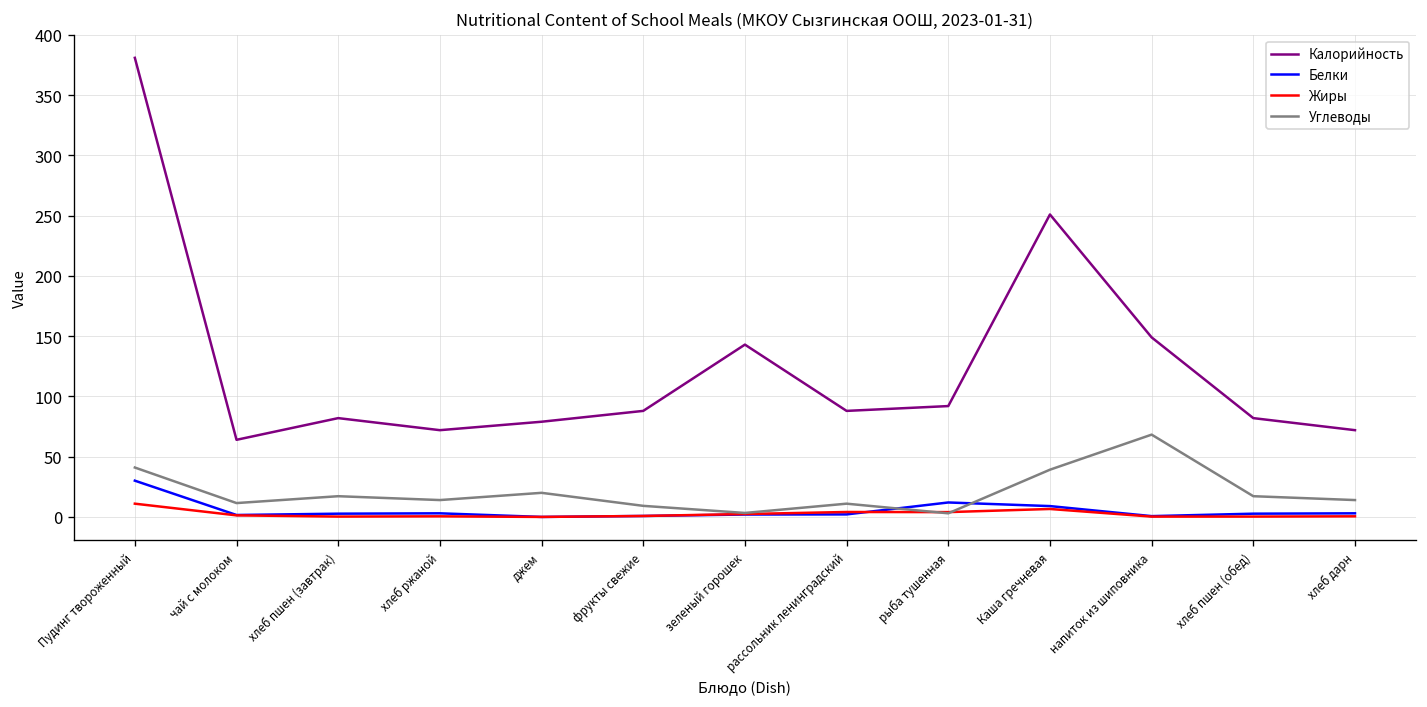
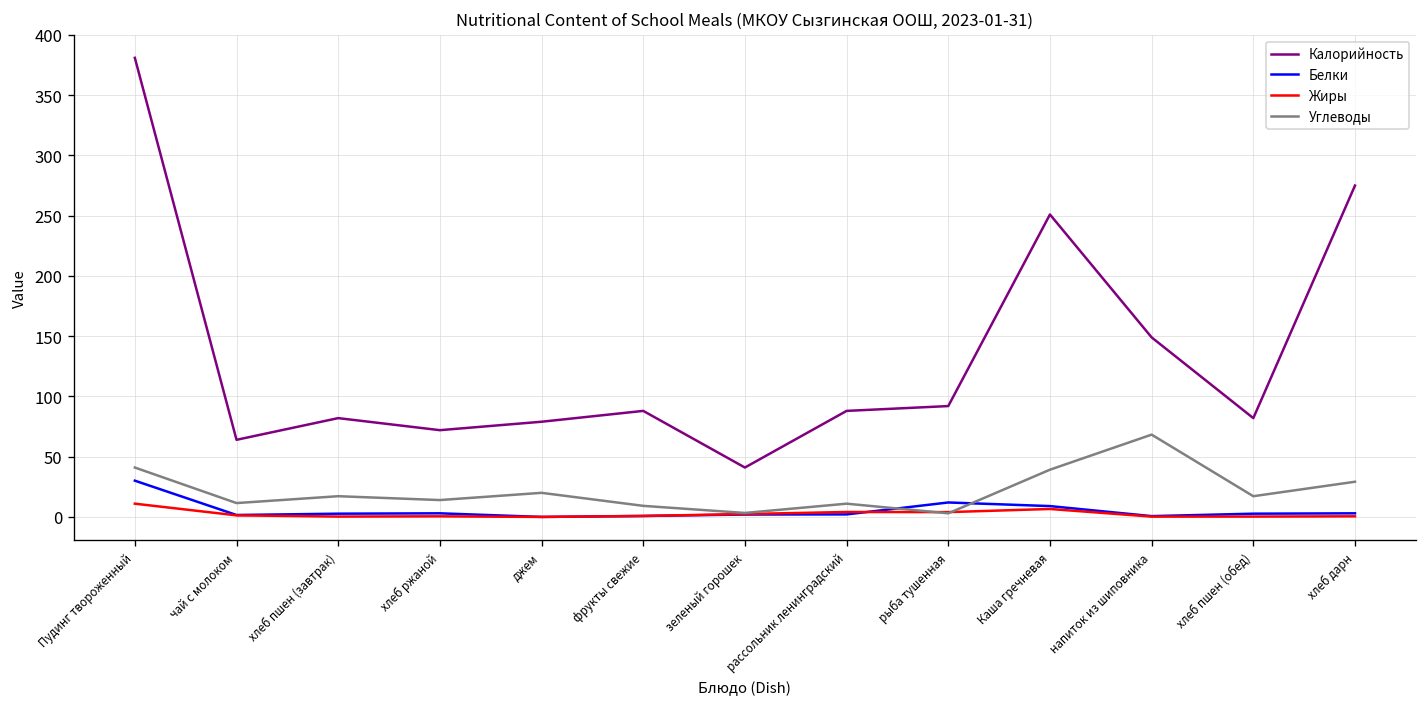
  {
    "Калорийность": {
      "Пудинг твороженный": 381,
      "чай с молоком": 64,
      "хлеб пшен (завтрак)": 82,
      "хлеб ржаной": 72,
      "джем": 79,
      "фрукты свежие": 88,
-     "зеленый горошек": 143,
+     "зеленый горошек": 41,
      "рассольник ленинградский": 88,
      "рыба тушенная": 92,
      "Каша гречневая": 251,
      "напиток из шиповника": 149,
      "хлеб пшен (обед)": 82,
-     "хлеб дарн": 72
+     "хлеб дарн": 275
    },
    "Белки": {
      "Пудинг твороженный": 30,
      "рыба тушенная": 12
    },
    "Жиры": {
      "Пудинг твороженный": 11
    },
    "Углеводы": {
      "Пудинг твороженный": 41,
      "чай с молоком": 12,
      "хлеб пшен (завтрак)": 17,
      "хлеб ржаной": 14,
      "джем": 20,
      "фрукты свежие": 9,
      "рассольник ленинградский": 11,
      "Каша гречневая": 39,
      "напиток из шиповника": 68,
      "хлеб пшен (обед)": 17,
-     "хлеб дарн": 14
+     "хлеб дарн": 29
    }
  }
